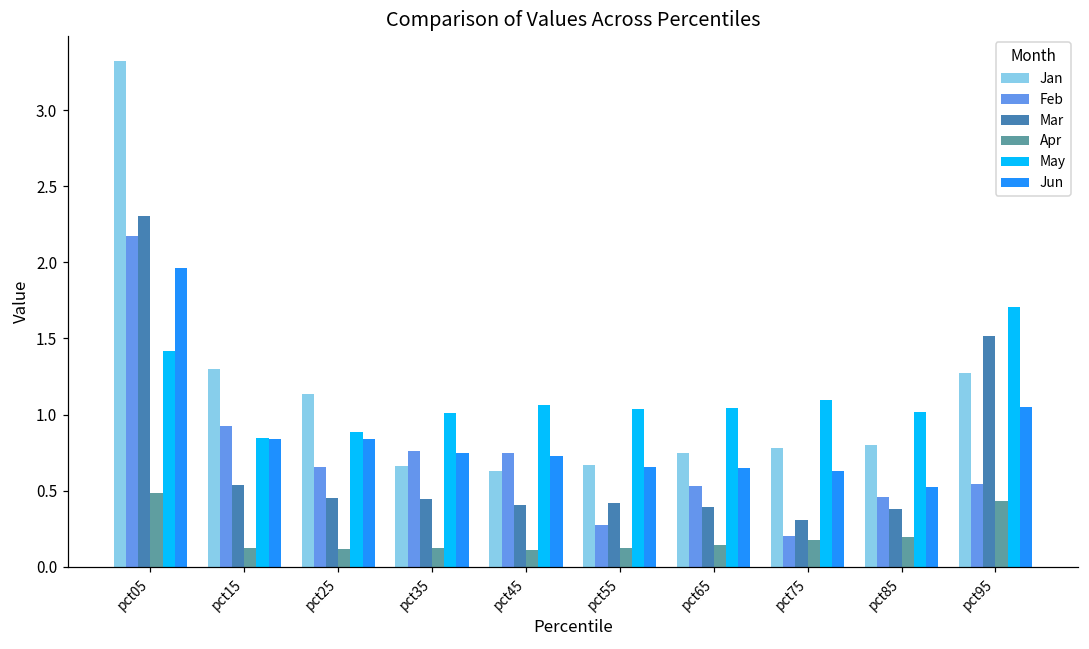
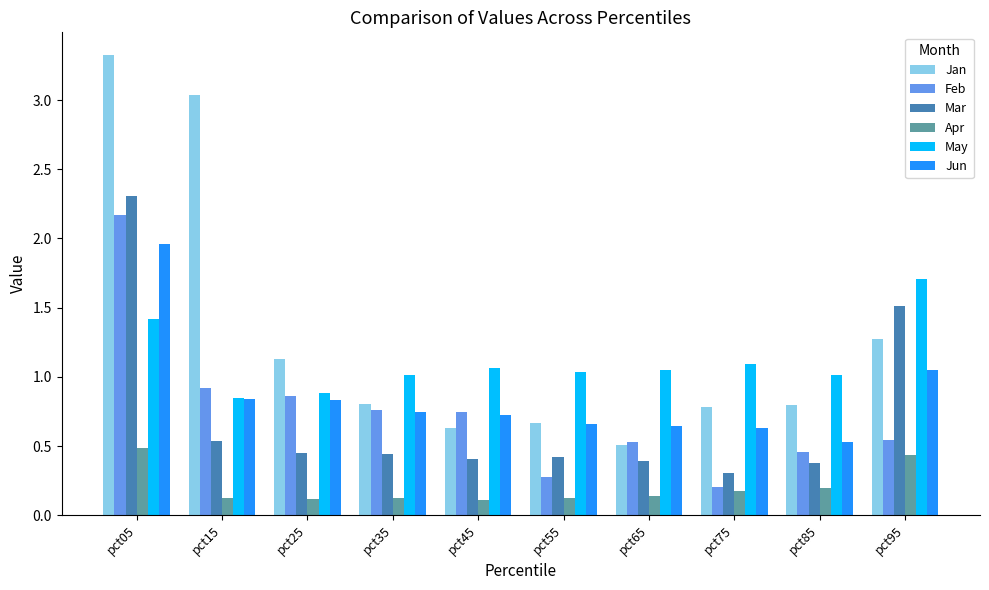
  {
    "Jan": {
      "pct05": 3.32,
-     "pct15": 1.30,
+     "pct15": 3.03,
      "pct25": 1.13,
-     "pct35": 0.66,
+     "pct35": 0.81,
      "pct45": 0.63,
      "pct55": 0.67,
-     "pct65": 0.75,
+     "pct65": 0.51,
      "pct75": 0.78,
      "pct85": 0.80,
      "pct95": 1.28
    },
    "Feb": {
      "pct05": 2.17,
      "pct15": 0.92,
-     "pct25": 0.65,
+     "pct25": 0.86,
      "pct35": 0.76,
      "pct45": 0.75,
      "pct55": 0.27,
      "pct65": 0.53,
      "pct75": 0.20,
      "pct85": 0.46,
      "pct95": 0.55
    }
  }
